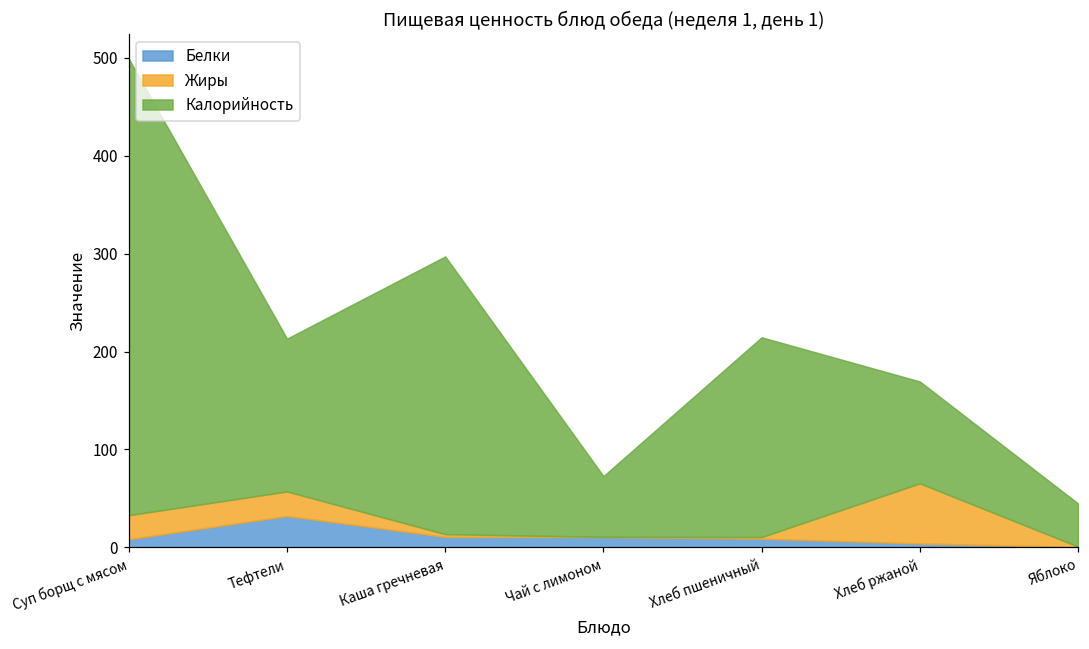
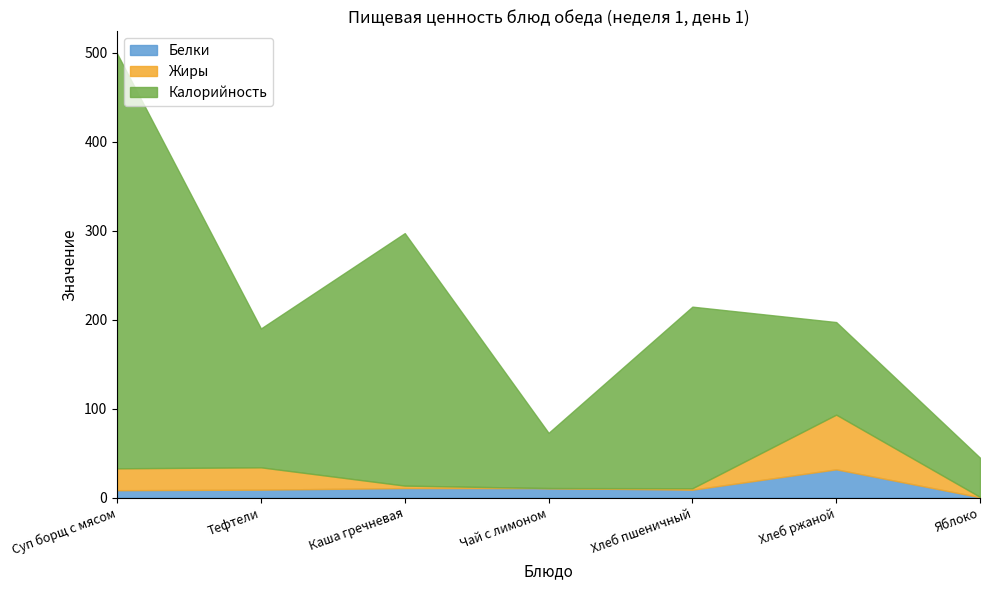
  {
    "Белки": {
      "Суп борщ с мясом": 10,
-     "Тефтели": 30,
-     "Хлеб ржаной": 0
+     "Тефтели": 10,
+     "Хлеб ржаной": 30
    },
    "Жиры": {
      "Суп борщ с мясом": 20,
      "Тефтели": 30,
      "Хлеб ржаной": 60
    },
    "Калорийность": {
      "Суп борщ с мясом": 470,
      "Тефтели": 160,
      "Каша гречневая": 280,
      "Чай с лимоном": 60,
      "Хлеб пшеничный": 200,
      "Хлеб ржаной": 100,
      "Яблоко": 40
    }
  }
